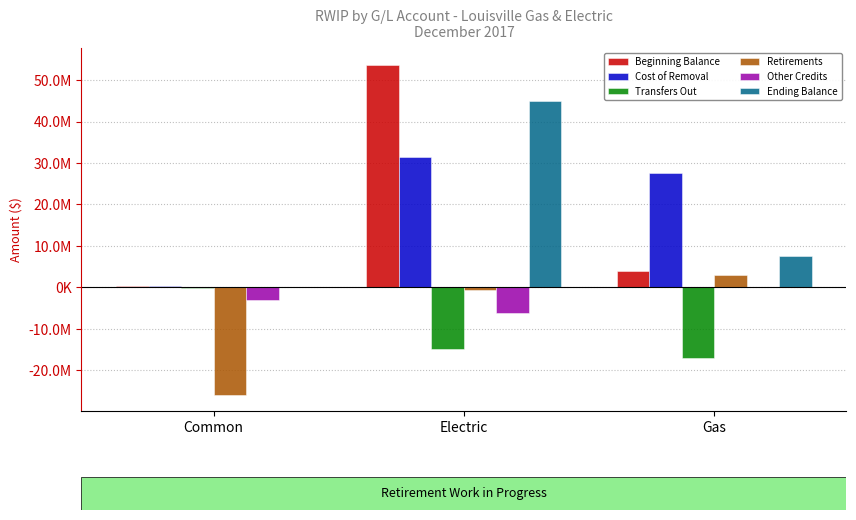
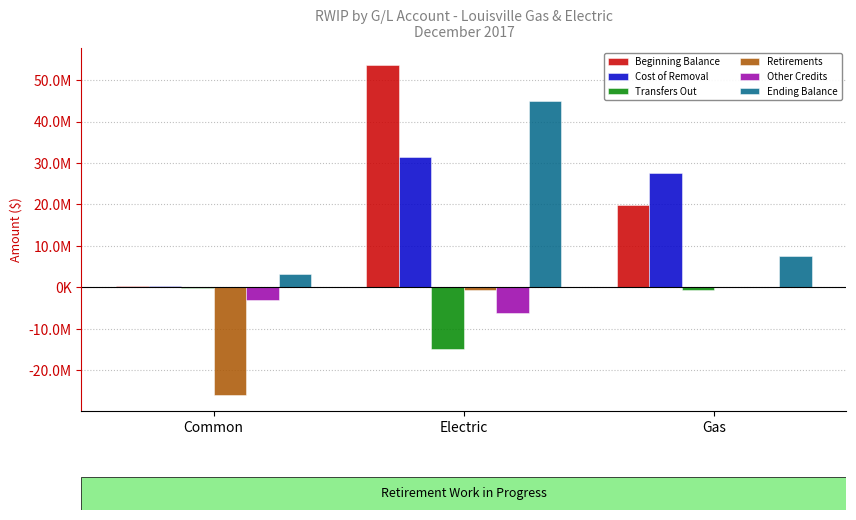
  {
    "Beginning Balance": {
      "Electric": 54000000,
-     "Gas": 4000000
+     "Gas": 20000000
    },
    "Cost of Removal": {
      "Electric": 31000000,
      "Gas": 28000000
    },
    "Transfers Out": {
      "Electric": -15000000,
-     "Gas": -17000000
+     "Gas": -1000000
    },
    "Retirements": {
      "Common": -26000000,
-     "Gas": 3000000
+     "Gas": 0
    },
    "Other Credits": {
      "Common": -3000000,
      "Electric": -6000000
    },
    "Ending Balance": {
-     "Common": 0,
+     "Common": 3000000,
      "Electric": 45000000,
      "Gas": 8000000
    }
  }
